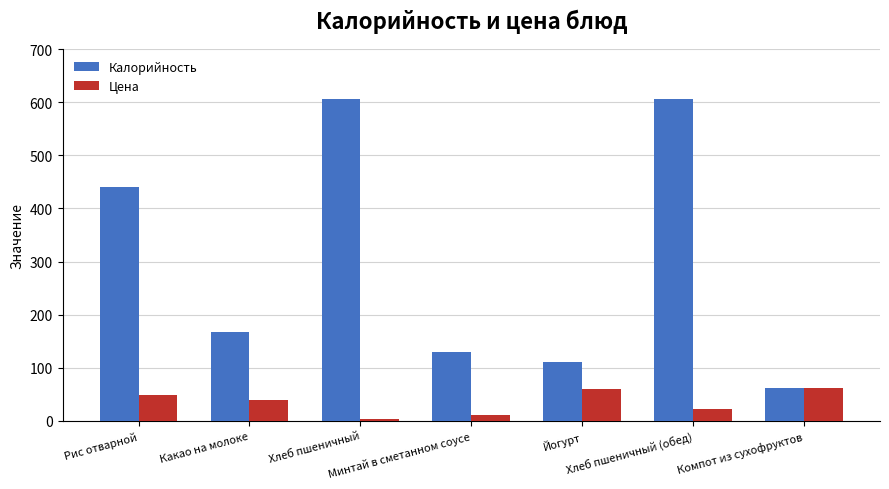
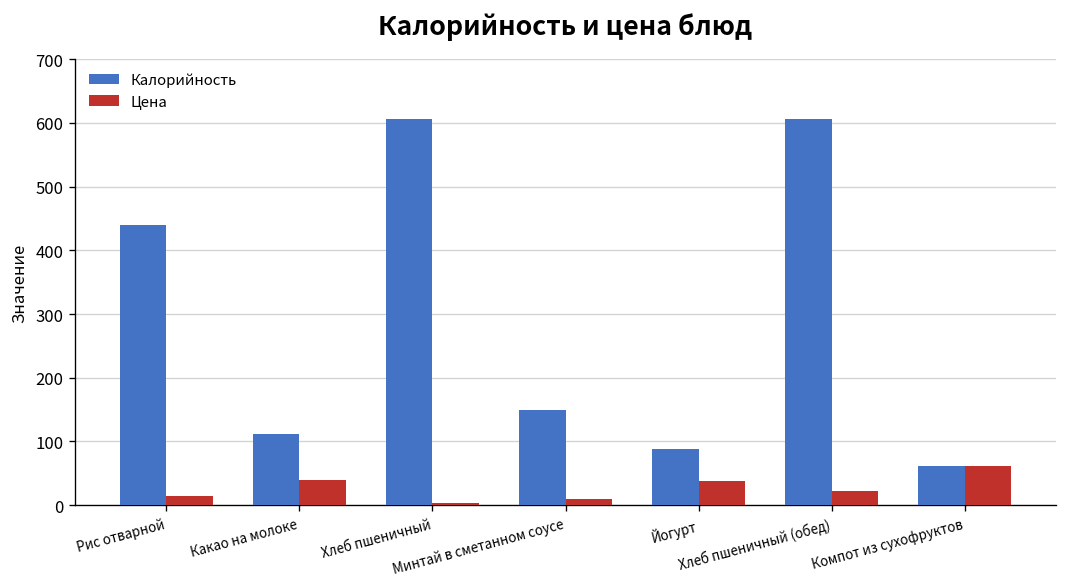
  {
    "Калорийность": {
      "Рис отварной": 440,
-     "Какао на молоке": 170,
+     "Какао на молоке": 110,
      "Хлеб пшеничный": 610,
-     "Минтай в сметанном соусе": 130,
-     "Йогурт": 110,
+     "Минтай в сметанном соусе": 150,
+     "Йогурт": 90,
      "Хлеб пшеничный (обед)": 610,
      "Компот из сухофруктов": 60
    },
    "Цена": {
-     "Рис отварной": 50,
+     "Рис отварной": 10,
      "Какао на молоке": 40,
      "Минтай в сметанном соусе": 10,
-     "Йогурт": 60,
+     "Йогурт": 40,
      "Хлеб пшеничный (обед)": 20,
      "Компот из сухофруктов": 60
    }
  }
